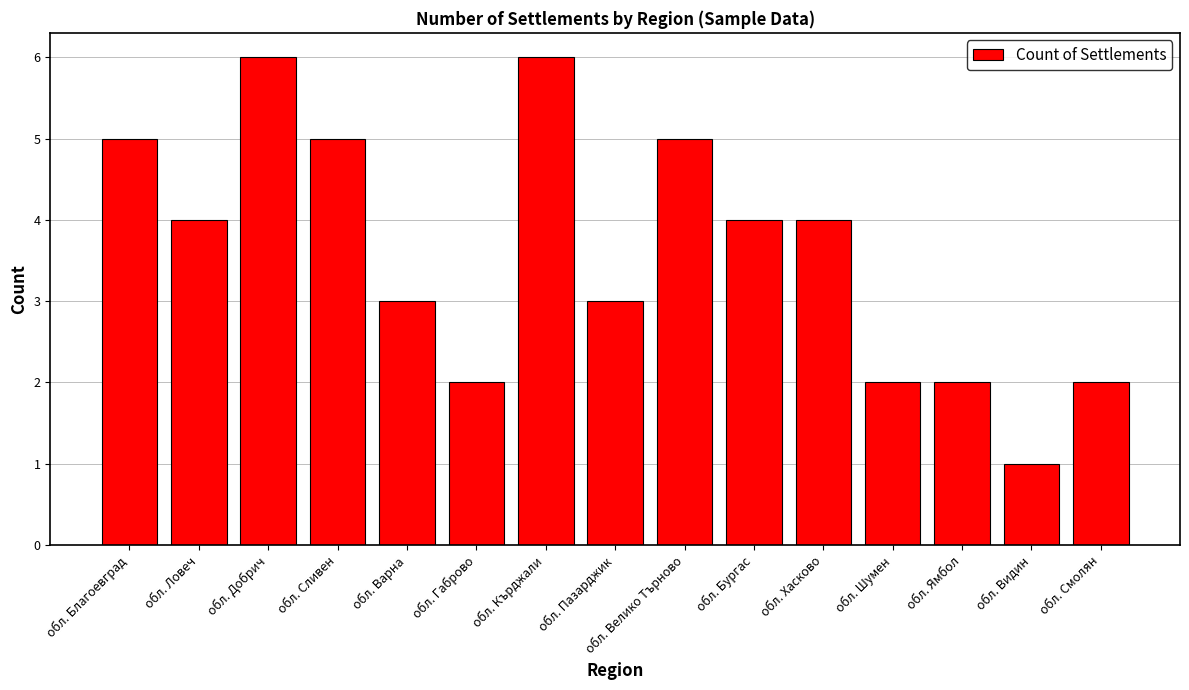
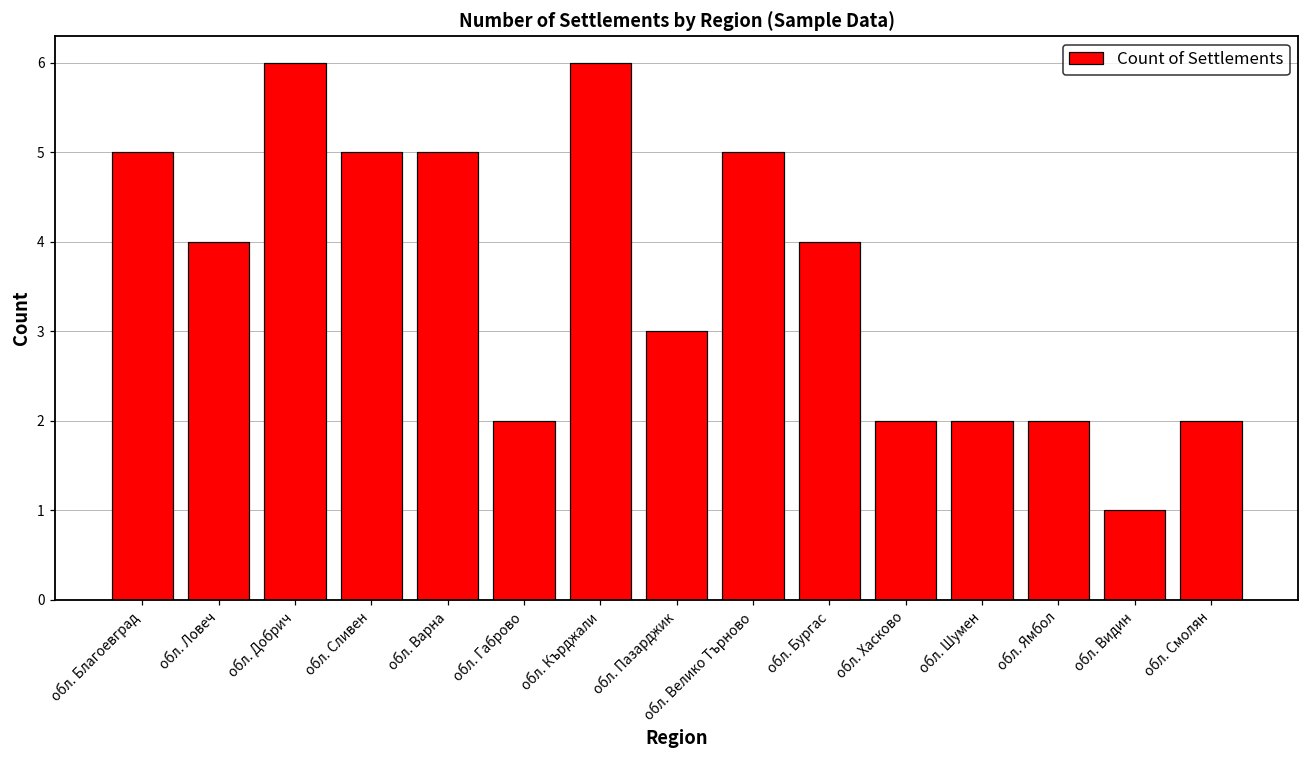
  {
    "обл. Благоевград": 5,
    "обл. Ловеч": 4,
    "обл. Добрич": 6,
    "обл. Сливен": 5,
-   "обл. Варна": 3,
+   "обл. Варна": 5,
    "обл. Габрово": 2,
    "обл. Кърджали": 6,
    "обл. Пазарджик": 3,
    "обл. Велико Търново": 5,
    "обл. Бургас": 4,
-   "обл. Хасково": 4,
+   "обл. Хасково": 2,
    "обл. Шумен": 2,
    "обл. Ямбол": 2,
    "обл. Видин": 1,
    "обл. Смолян": 2
  }
